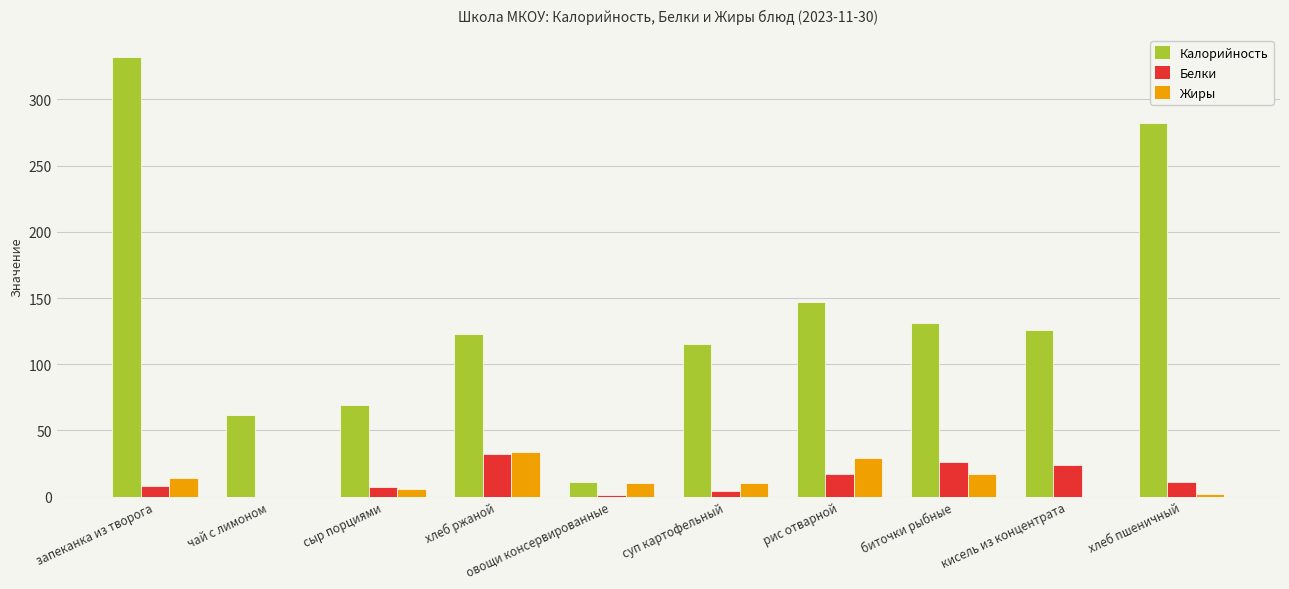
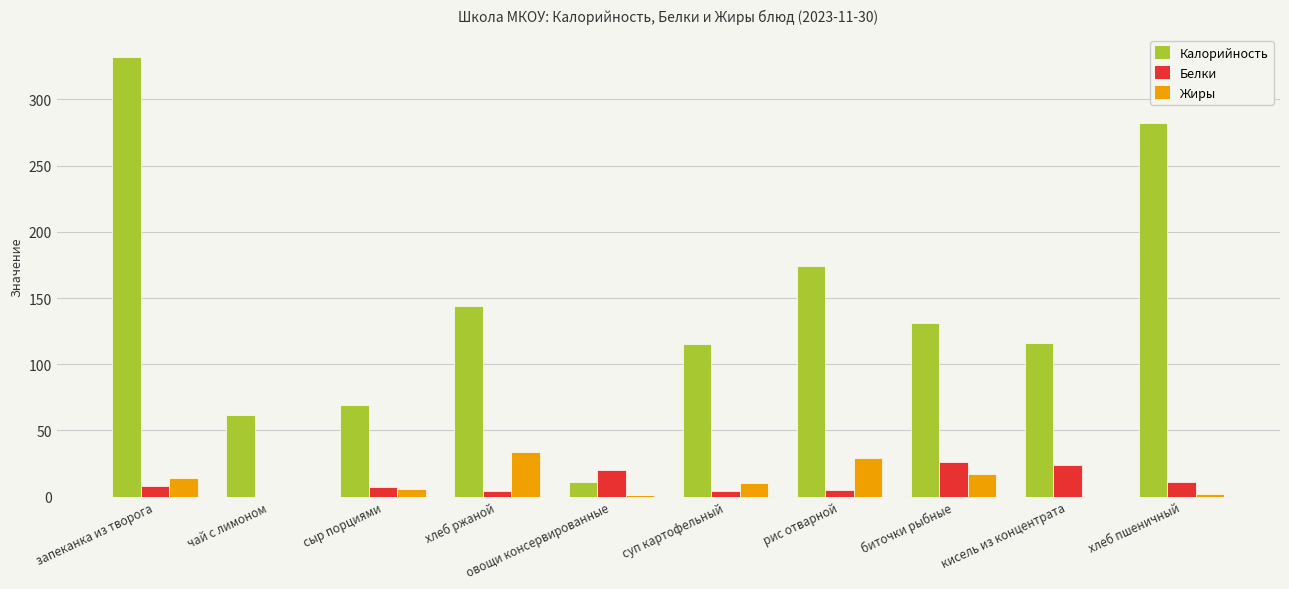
  {
    "Калорийность": {
      "запеканка из творога": 332,
      "чай с лимоном": 62,
      "сыр порциями": 69,
-     "хлеб ржаной": 123,
+     "хлеб ржаной": 144,
      "овощи консервированные": 11,
      "суп картофельный": 115,
-     "рис отварной": 147,
+     "рис отварной": 174,
      "биточки рыбные": 131,
-     "кисель из концентрата": 126,
+     "кисель из концентрата": 116,
      "хлеб пшеничный": 282
    },
    "Белки": {
      "запеканка из творога": 8,
      "чай с лимоном": 0,
      "сыр порциями": 7,
-     "хлеб ржаной": 32,
-     "овощи консервированные": 1,
+     "хлеб ржаной": 4,
+     "овощи консервированные": 20,
      "суп картофельный": 4,
-     "рис отварной": 17,
+     "рис отварной": 5,
      "биточки рыбные": 26,
      "кисель из концентрата": 24,
      "хлеб пшеничный": 11
    },
    "Жиры": {
      "запеканка из творога": 14,
      "чай с лимоном": 0,
      "сыр порциями": 6,
      "хлеб ржаной": 34,
-     "овощи консервированные": 10,
+     "овощи консервированные": 1,
      "суп картофельный": 10,
      "рис отварной": 29,
      "биточки рыбные": 17,
      "кисель из концентрата": 0,
      "хлеб пшеничный": 2
    }
  }
